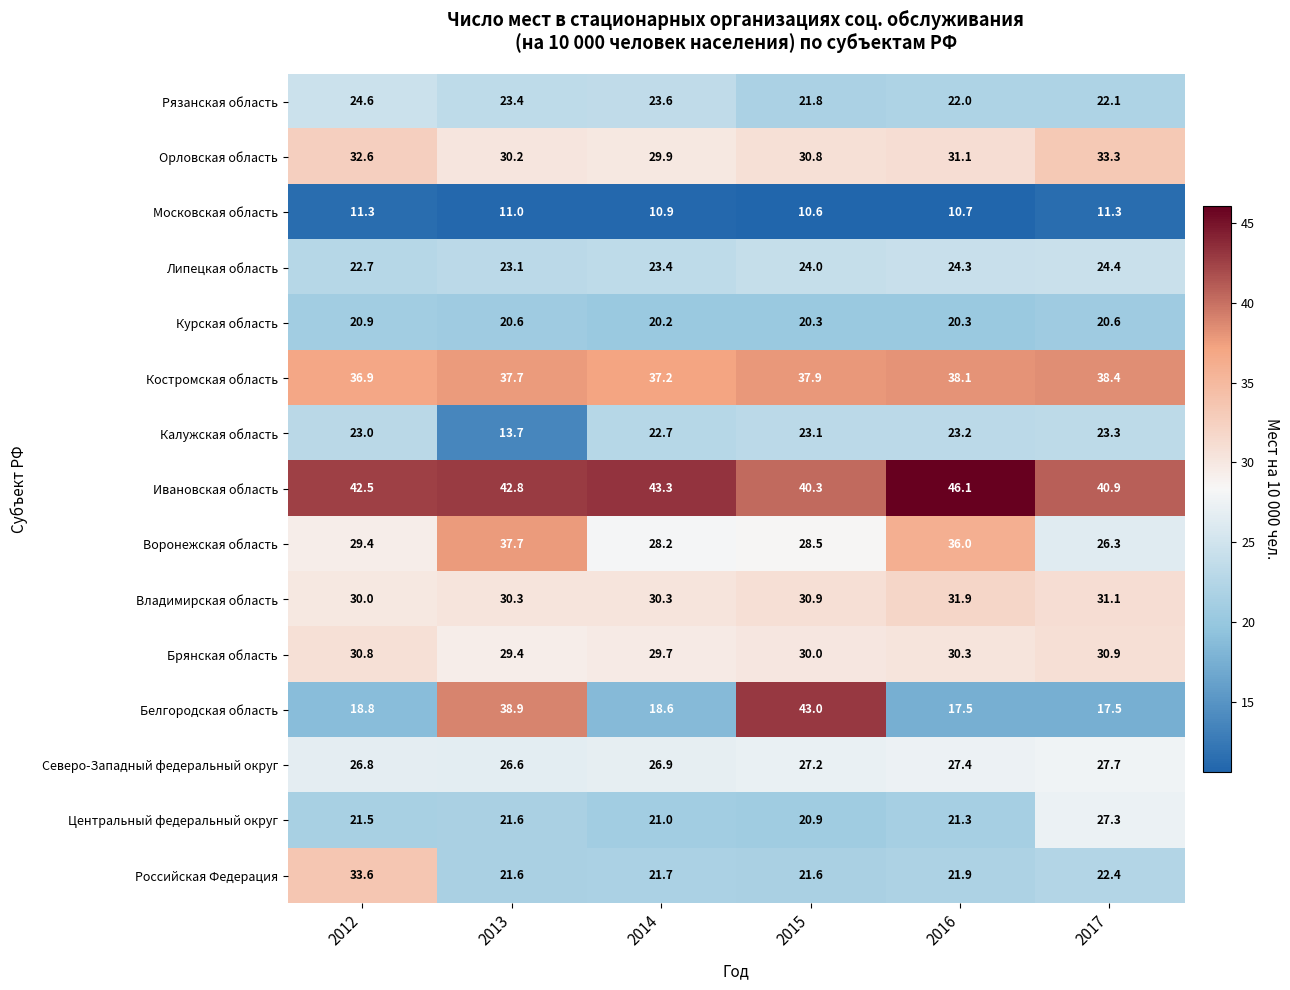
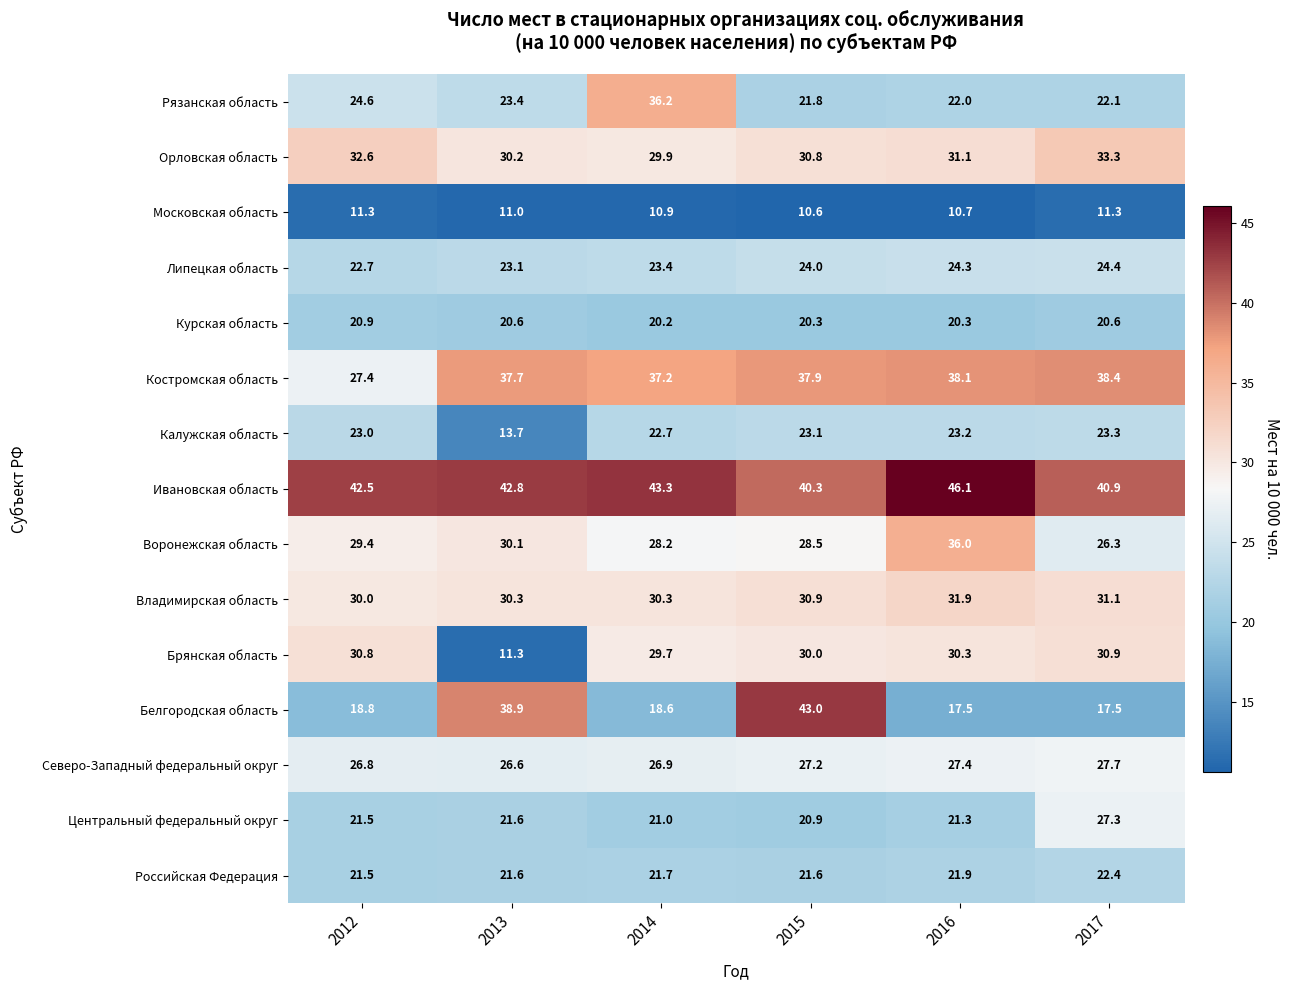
  {
    "Рязанская область": {
      "2012": 24.6,
      "2013": 23.4,
-     "2014": 23.6,
+     "2014": 36.2,
      "2015": 21.8,
      "2016": 22.0,
      "2017": 22.1
    },
    "Орловская область": {
      "2012": 32.6,
      "2013": 30.2,
      "2014": 29.9,
      "2015": 30.8,
      "2016": 31.1,
      "2017": 33.3
    },
    "Московская область": {
      "2012": 11.3,
      "2013": 11.0,
      "2014": 10.9,
      "2015": 10.6,
      "2016": 10.7,
      "2017": 11.3
    },
    "Липецкая область": {
      "2012": 22.7,
      "2013": 23.1,
      "2014": 23.4,
      "2015": 24.0,
      "2016": 24.3,
      "2017": 24.4
    },
    "Курская область": {
      "2012": 20.9,
      "2013": 20.6,
      "2014": 20.2,
      "2015": 20.3,
      "2016": 20.3,
      "2017": 20.6
    },
    "Костромская область": {
-     "2012": 36.9,
+     "2012": 27.4,
      "2013": 37.7,
      "2014": 37.2,
      "2015": 37.9,
      "2016": 38.1,
      "2017": 38.4
    },
    "Калужская область": {
      "2012": 23.0,
      "2013": 13.7,
      "2014": 22.7,
      "2015": 23.1,
      "2016": 23.2,
      "2017": 23.3
    },
    "Ивановская область": {
      "2012": 42.5,
      "2013": 42.8,
      "2014": 43.3,
      "2015": 40.3,
      "2016": 46.1,
      "2017": 40.9
    },
    "Воронежская область": {
      "2012": 29.4,
-     "2013": 37.7,
+     "2013": 30.1,
      "2014": 28.2,
      "2015": 28.5,
      "2016": 36.0,
      "2017": 26.3
    },
    "Владимирская область": {
      "2012": 30.0,
      "2013": 30.3,
      "2014": 30.3,
      "2015": 30.9,
      "2016": 31.9,
      "2017": 31.1
    },
    "Брянская область": {
      "2012": 30.8,
-     "2013": 29.4,
+     "2013": 11.3,
      "2014": 29.7,
      "2015": 30.0,
      "2016": 30.3,
      "2017": 30.9
    },
    "Белгородская область": {
      "2012": 18.8,
      "2013": 38.9,
      "2014": 18.6,
      "2015": 43.0,
      "2016": 17.5,
      "2017": 17.5
    },
    "Северо-Западный федеральный округ": {
      "2012": 26.8,
      "2013": 26.6,
      "2014": 26.9,
      "2015": 27.2,
      "2016": 27.4,
      "2017": 27.7
    },
    "Центральный федеральный округ": {
      "2012": 21.5,
      "2013": 21.6,
      "2014": 21.0,
      "2015": 20.9,
      "2016": 21.3,
      "2017": 27.3
    },
    "Российская Федерация": {
-     "2012": 33.6,
+     "2012": 21.5,
      "2013": 21.6,
      "2014": 21.7,
      "2015": 21.6,
      "2016": 21.9,
      "2017": 22.4
    }
  }
